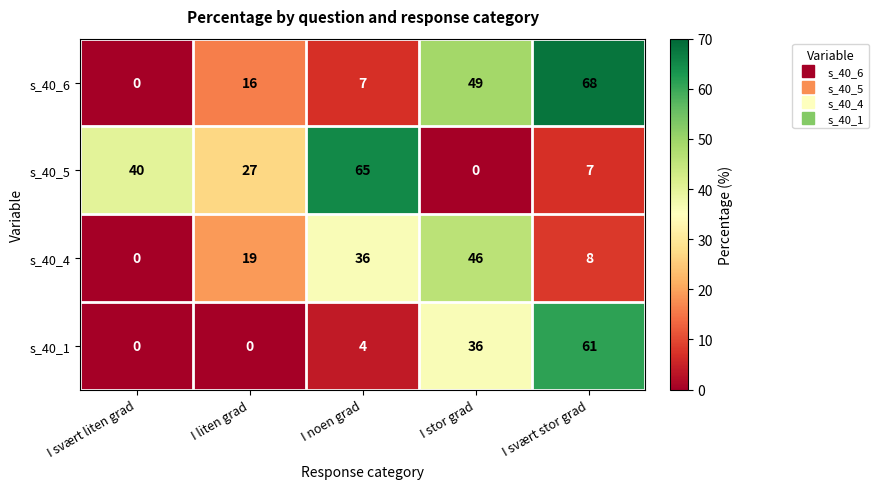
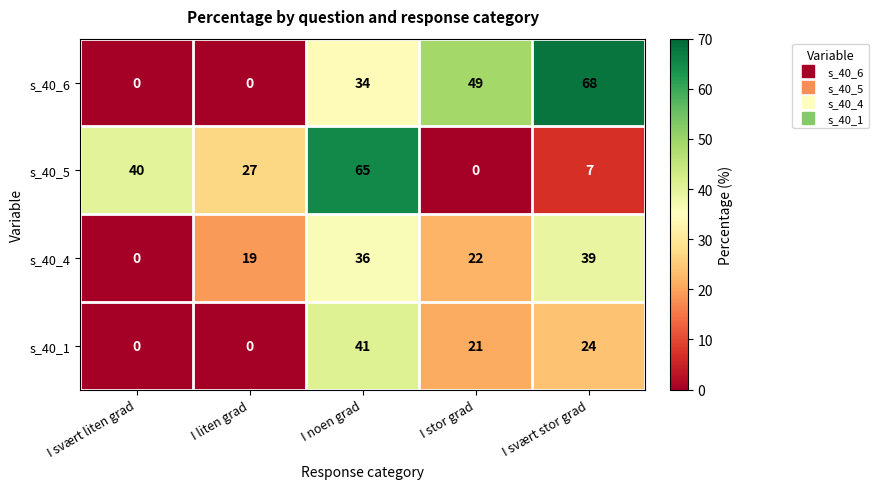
  {
    "s_40_6": {
      "I svært liten grad": 0,
-     "I liten grad": 16,
-     "I noen grad": 7,
+     "I liten grad": 0,
+     "I noen grad": 34,
      "I stor grad": 49,
      "I svært stor grad": 68
    },
    "s_40_5": {
      "I svært liten grad": 40,
      "I liten grad": 27,
      "I noen grad": 65,
      "I stor grad": 0,
      "I svært stor grad": 7
    },
    "s_40_4": {
      "I svært liten grad": 0,
      "I liten grad": 19,
      "I noen grad": 36,
-     "I stor grad": 46,
-     "I svært stor grad": 8
+     "I stor grad": 22,
+     "I svært stor grad": 39
    },
    "s_40_1": {
      "I svært liten grad": 0,
      "I liten grad": 0,
-     "I noen grad": 4,
-     "I stor grad": 36,
-     "I svært stor grad": 61
+     "I noen grad": 41,
+     "I stor grad": 21,
+     "I svært stor grad": 24
    }
  }
